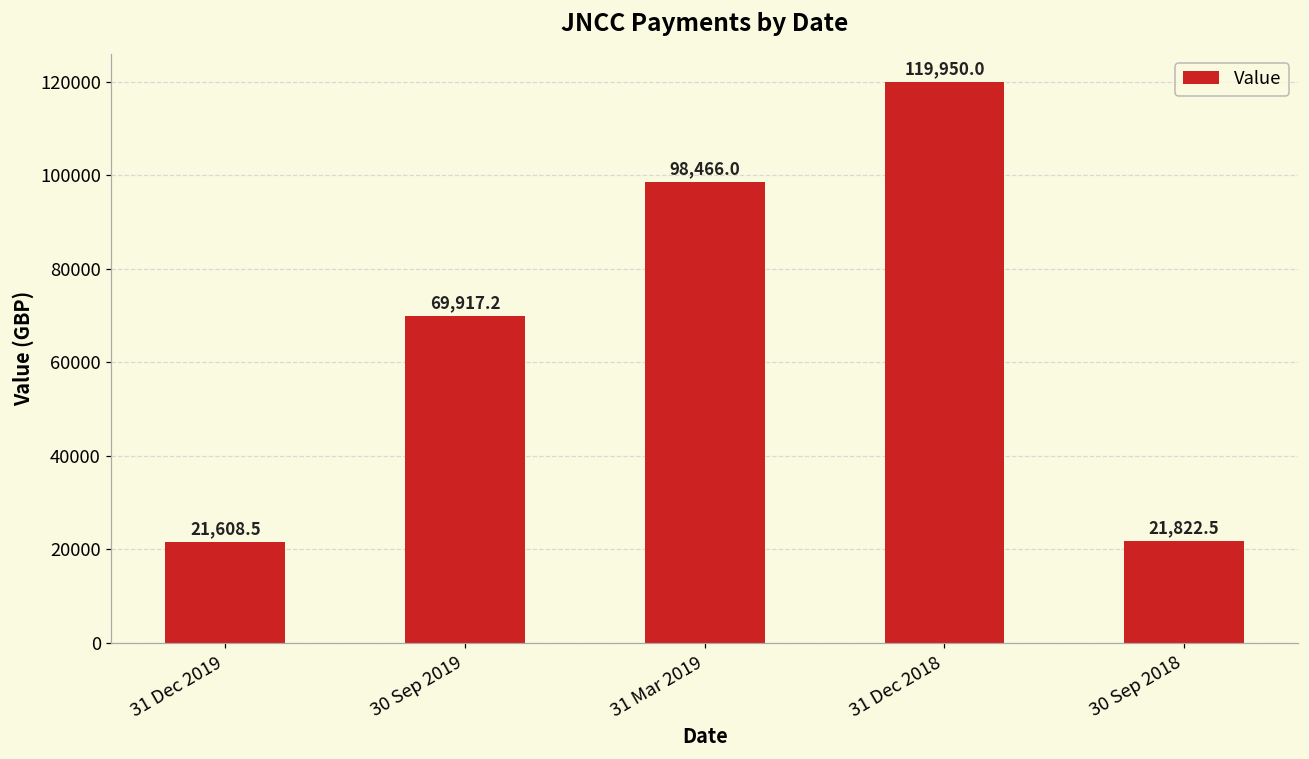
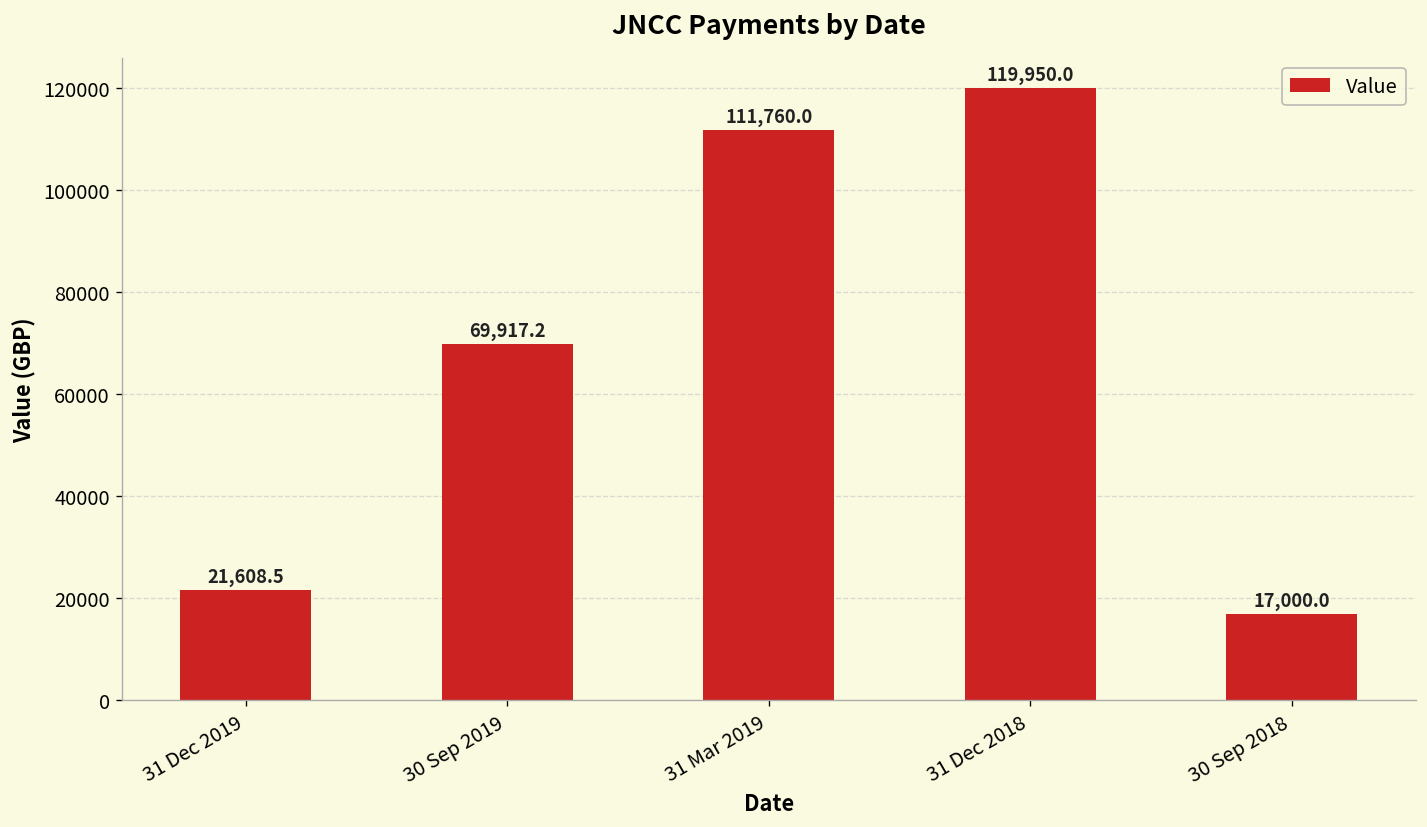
  {
    "31 Dec 2019": "21,608.5",
    "30 Sep 2019": "69,917.2",
-   "31 Mar 2019": "98,466.0",
+   "31 Mar 2019": "111,760.0",
    "31 Dec 2018": "119,950.0",
-   "30 Sep 2018": "21,822.5"
+   "30 Sep 2018": "17,000.0"
  }
